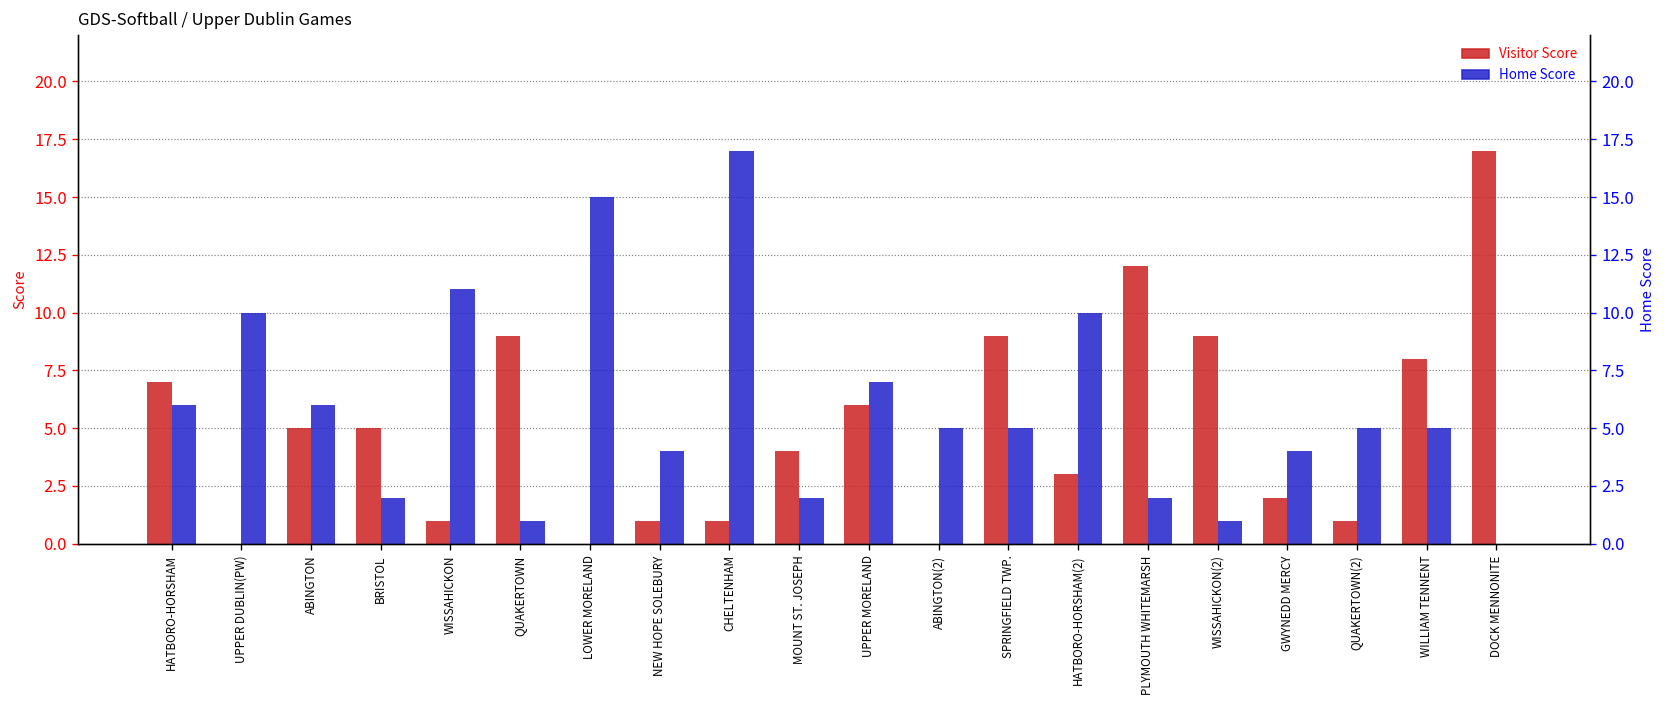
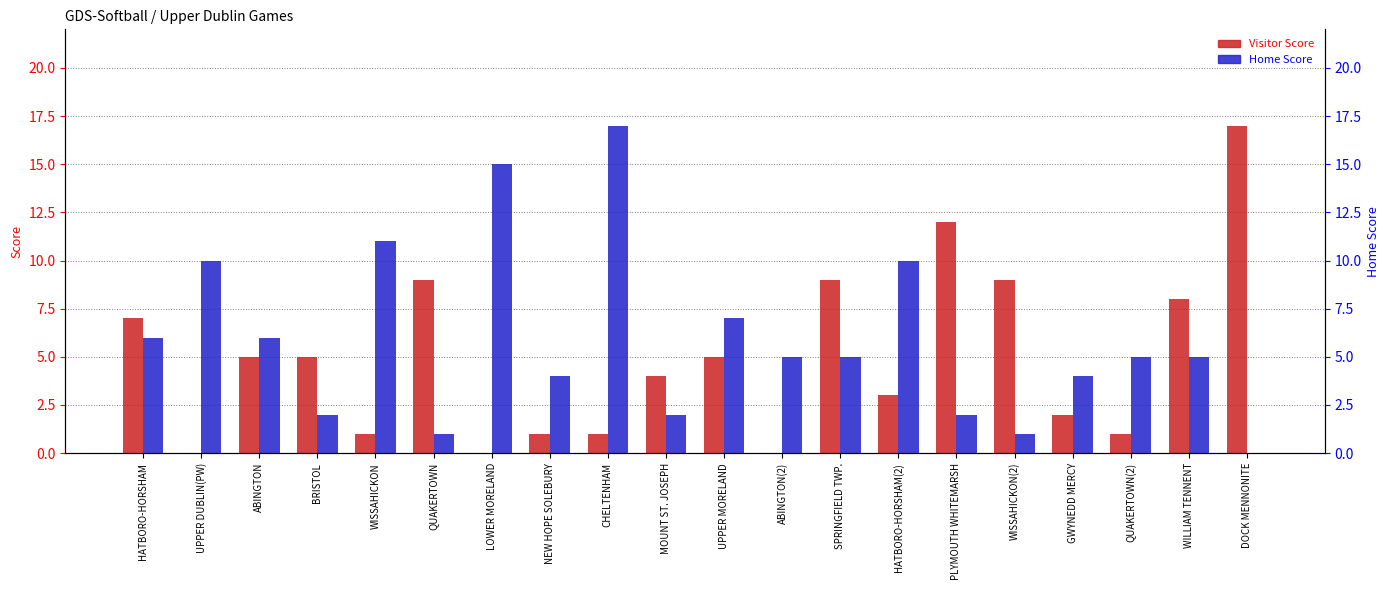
  {
    "Visitor Score": {
      "HATBORO-HORSHAM": 7,
      "UPPER DUBLIN(PW)": 0,
      "ABINGTON": 5,
      "BRISTOL": 5,
      "WISSAHICKON": 1,
      "QUAKERTOWN": 9,
      "LOWER MORELAND": 0,
      "NEW HOPE SOLEBURY": 1,
      "CHELTENHAM": 1,
      "MOUNT ST. JOSEPH": 4,
-     "UPPER MORELAND": 6,
+     "UPPER MORELAND": 5,
      "ABINGTON(2)": 0,
      "SPRINGFIELD TWP.": 9,
      "HATBORO-HORSHAM(2)": 3,
      "PLYMOUTH WHITEMARSH": 12,
      "WISSAHICKON(2)": 9,
      "GWYNEDD MERCY": 2,
      "QUAKERTOWN(2)": 1,
      "WILLIAM TENNENT": 8,
      "DOCK MENNONITE": 17
    },
    "Home Score": {
      "HATBORO-HORSHAM": 6,
      "UPPER DUBLIN(PW)": 10,
      "ABINGTON": 6,
      "BRISTOL": 2,
      "WISSAHICKON": 11,
      "QUAKERTOWN": 1,
      "LOWER MORELAND": 15,
      "NEW HOPE SOLEBURY": 4,
      "CHELTENHAM": 17,
      "MOUNT ST. JOSEPH": 2,
      "UPPER MORELAND": 7,
      "ABINGTON(2)": 5,
      "SPRINGFIELD TWP.": 5,
      "HATBORO-HORSHAM(2)": 10,
      "PLYMOUTH WHITEMARSH": 2,
      "WISSAHICKON(2)": 1,
      "GWYNEDD MERCY": 4,
      "QUAKERTOWN(2)": 5,
      "WILLIAM TENNENT": 5,
      "DOCK MENNONITE": 0
    }
  }
